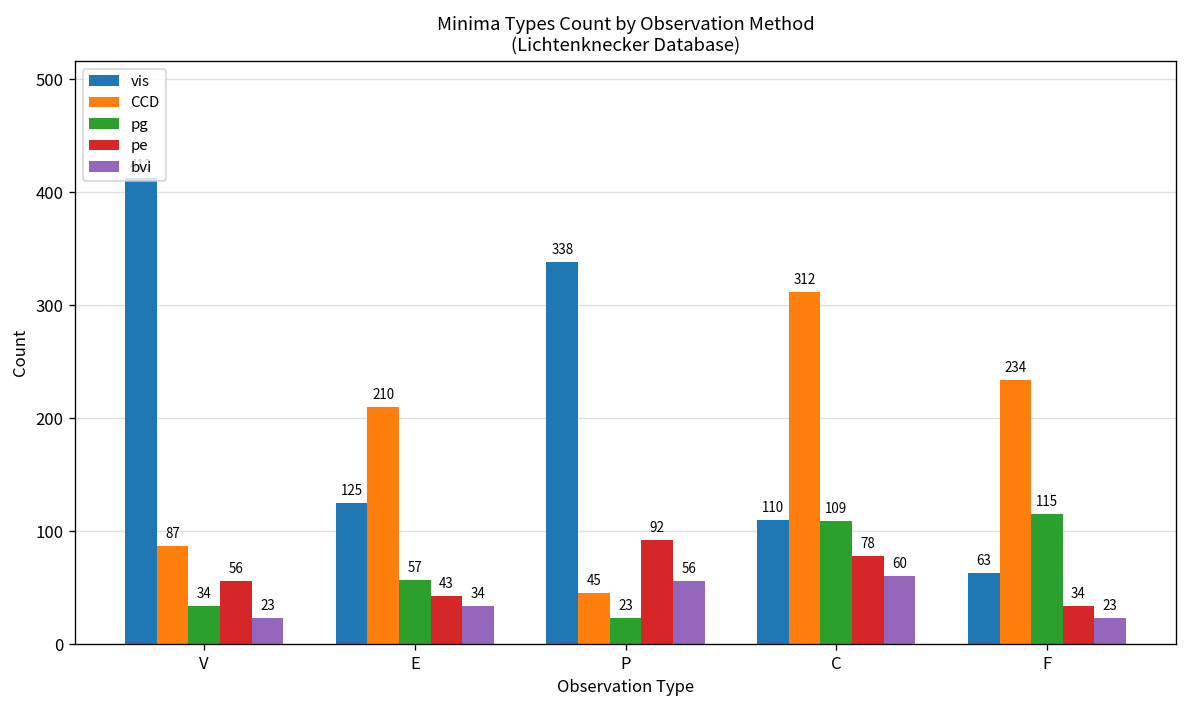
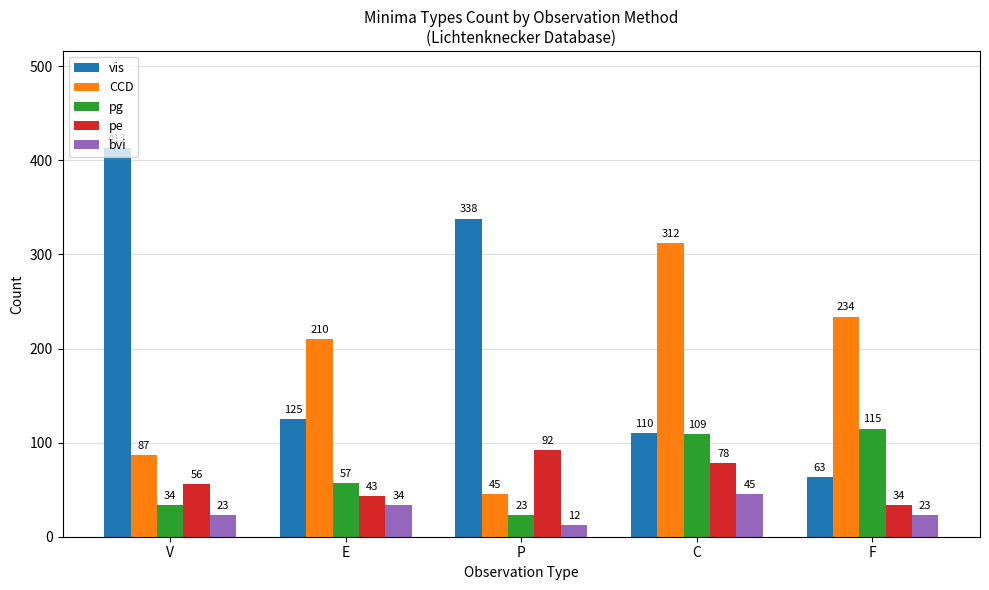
  {
    "vis": {
      "E": 125,
      "P": 338,
      "C": 110,
      "F": 63
    },
    "CCD": {
      "V": 87,
      "E": 210,
      "P": 45,
      "C": 312,
      "F": 234
    },
    "pg": {
      "V": 34,
      "E": 57,
      "P": 23,
      "C": 109,
      "F": 115
    },
    "pe": {
      "V": 56,
      "E": 43,
      "P": 92,
      "C": 78,
      "F": 34
    },
    "bvi": {
      "V": 23,
      "E": 34,
-     "P": 56,
-     "C": 60,
+     "P": 12,
+     "C": 45,
      "F": 23
    }
  }
